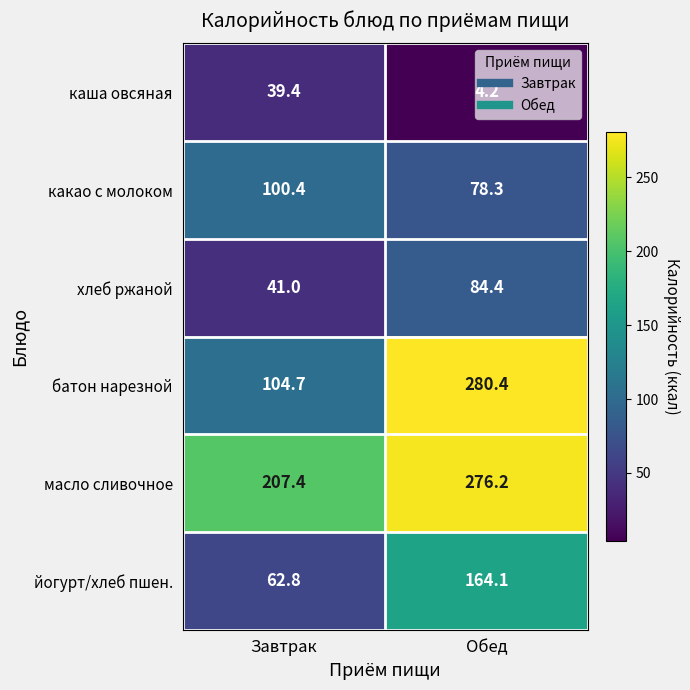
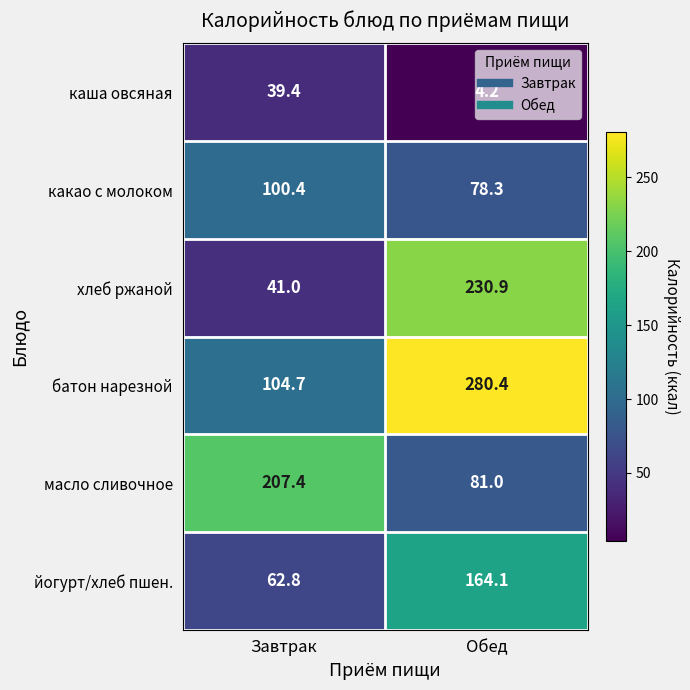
  {
    "каша овсяная": {
      "Завтрак": 39.4
    },
    "какао с молоком": {
      "Завтрак": 100.4,
      "Обед": 78.3
    },
    "хлеб ржаной": {
      "Завтрак": 41.0,
-     "Обед": 84.4
+     "Обед": 230.9
    },
    "батон нарезной": {
      "Завтрак": 104.7,
      "Обед": 280.4
    },
    "масло сливочное": {
      "Завтрак": 207.4,
-     "Обед": 276.2
+     "Обед": 81.0
    },
    "йогурт/хлеб пшен.": {
      "Завтрак": 62.8,
      "Обед": 164.1
    }
  }
